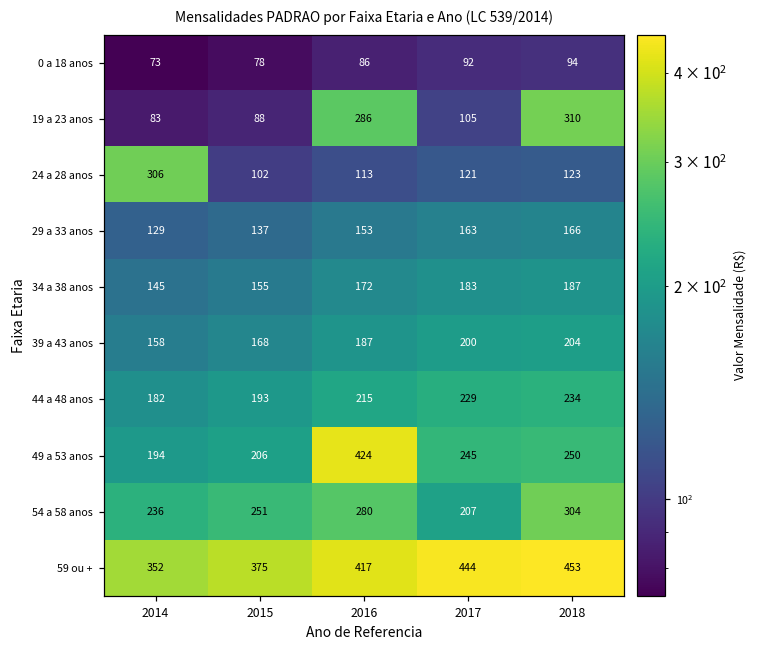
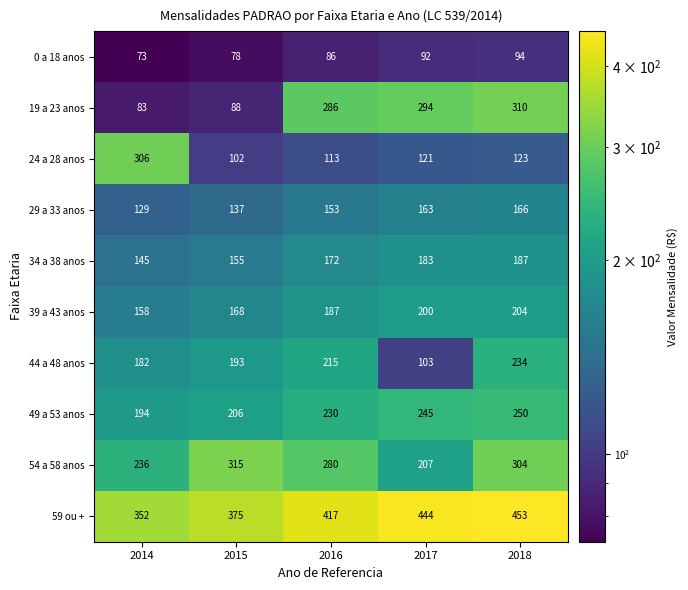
  {
    "0 a 18 anos": {
      "2014": 73,
      "2015": 78,
      "2016": 86,
      "2017": 92,
      "2018": 94
    },
    "19 a 23 anos": {
      "2014": 83,
      "2015": 88,
      "2016": 286,
-     "2017": 105,
+     "2017": 294,
      "2018": 310
    },
    "24 a 28 anos": {
      "2014": 306,
      "2015": 102,
      "2016": 113,
      "2017": 121,
      "2018": 123
    },
    "29 a 33 anos": {
      "2014": 129,
      "2015": 137,
      "2016": 153,
      "2017": 163,
      "2018": 166
    },
    "34 a 38 anos": {
      "2014": 145,
      "2015": 155,
      "2016": 172,
      "2017": 183,
      "2018": 187
    },
    "39 a 43 anos": {
      "2014": 158,
      "2015": 168,
      "2016": 187,
      "2017": 200,
      "2018": 204
    },
    "44 a 48 anos": {
      "2014": 182,
      "2015": 193,
      "2016": 215,
-     "2017": 229,
+     "2017": 103,
      "2018": 234
    },
    "49 a 53 anos": {
      "2014": 194,
      "2015": 206,
-     "2016": 424,
+     "2016": 230,
      "2017": 245,
      "2018": 250
    },
    "54 a 58 anos": {
      "2014": 236,
-     "2015": 251,
+     "2015": 315,
      "2016": 280,
      "2017": 207,
      "2018": 304
    },
    "59 ou +": {
      "2014": 352,
      "2015": 375,
      "2016": 417,
      "2017": 444,
      "2018": 453
    }
  }
